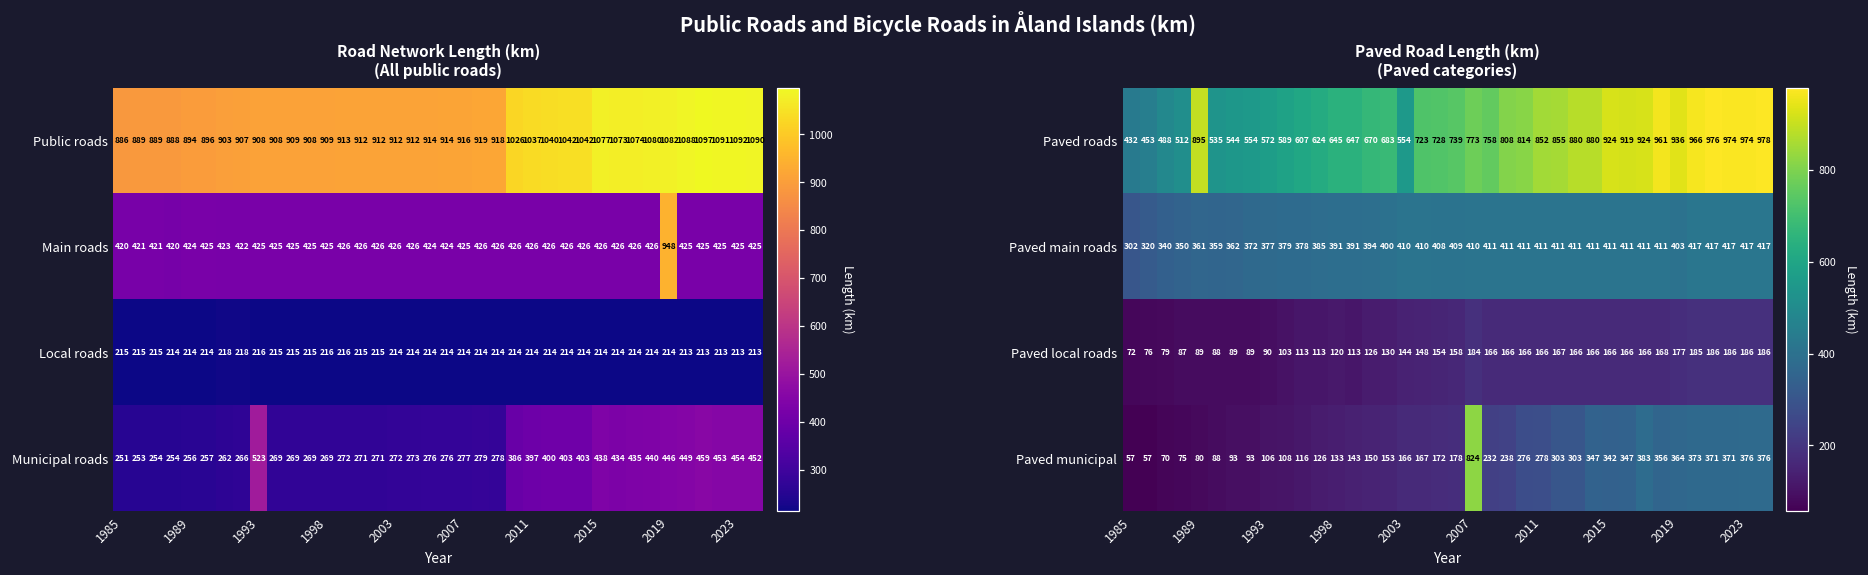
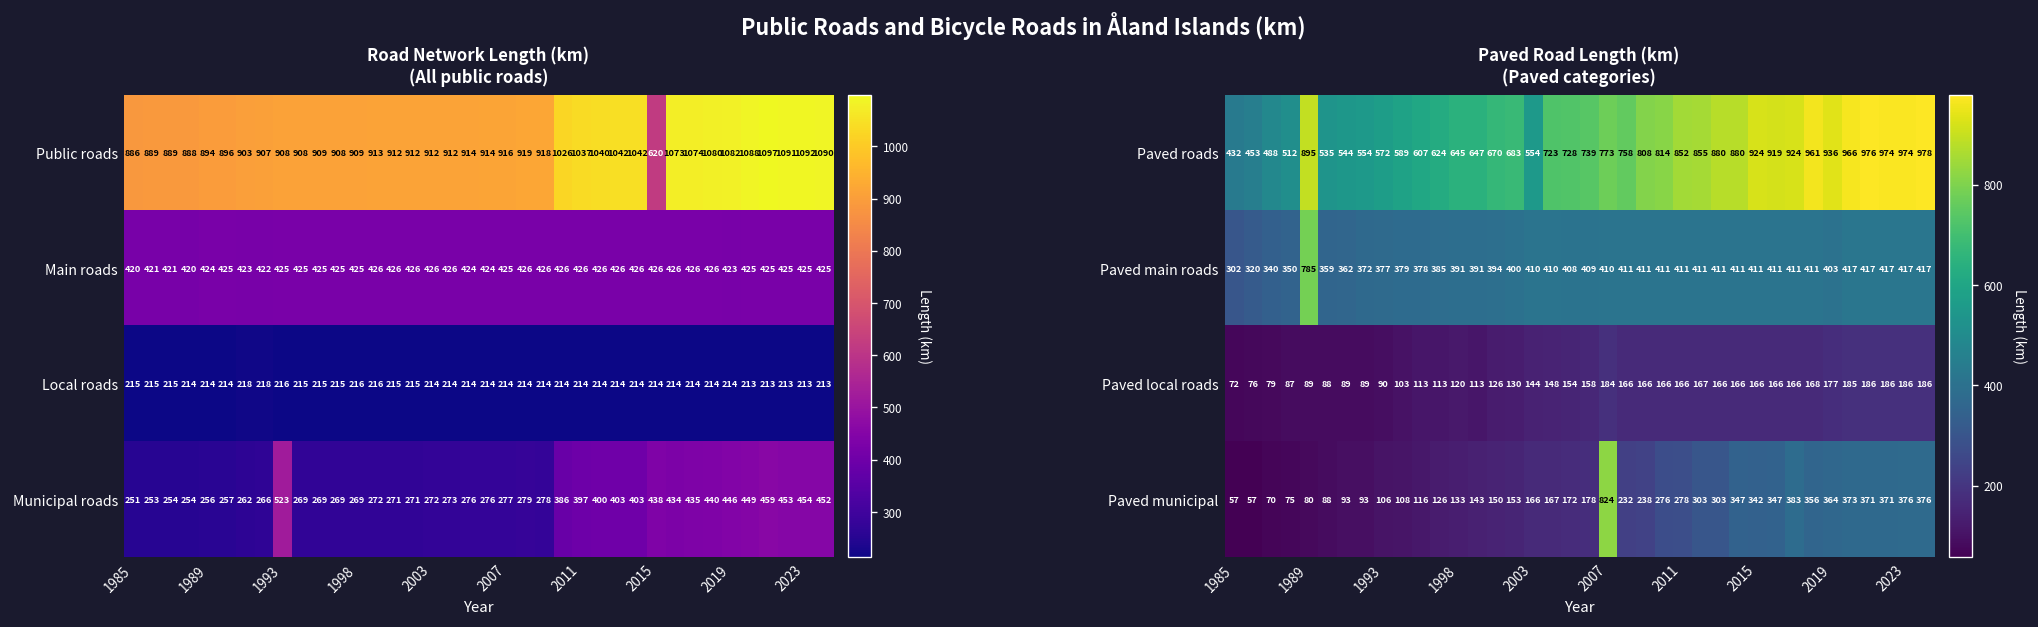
  {
    "Road Network Length (km) (All public roads)": {
      "Public roads": {
        "1985": 886,
        "1989": 894,
        "1993": 908,
        "1998": 909,
        "2003": 912,
        "2007": 916,
        "2011": 1037,
-       "2015": 1077,
+       "2015": 620,
        "2019": 1082,
        "2023": 1092
      },
      "Main roads": {
        "1985": 420,
        "1989": 424,
        "1993": 425,
        "1998": 425,
        "2003": 426,
        "2007": 425,
        "2011": 426,
        "2015": 426,
-       "2019": 948,
+       "2019": 423,
        "2023": 425
      },
      "Local roads": {
        "1985": 215,
        "1989": 214,
        "1993": 216,
        "1998": 216,
        "2003": 214,
        "2007": 214,
        "2011": 214,
        "2015": 214,
        "2019": 214,
        "2023": 213
      },
      "Municipal roads": {
        "1985": 251,
        "1989": 256,
        "1993": 523,
        "1998": 269,
        "2003": 272,
        "2007": 277,
        "2011": 397,
        "2015": 438,
        "2019": 446,
        "2023": 454
      }
    },
    "Paved Road Length (km) (Paved categories)": {
      "Paved roads": {
        "1985": 432,
        "1989": 895,
        "1993": 572,
        "1998": 645,
        "2003": 554,
        "2007": 773,
        "2011": 852,
        "2015": 924,
        "2019": 936,
        "2023": 974
      },
      "Paved main roads": {
        "1985": 302,
-       "1989": 361,
+       "1989": 785,
        "1993": 377,
        "1998": 391,
        "2003": 410,
        "2007": 410,
        "2011": 411,
        "2015": 411,
        "2019": 403,
        "2023": 417
      },
      "Paved local roads": {
        "1985": 72,
        "1989": 89,
        "1993": 90,
        "1998": 120,
        "2003": 144,
        "2007": 184,
        "2011": 166,
        "2015": 166,
        "2019": 177,
        "2023": 186
      },
      "Paved municipal": {
        "1985": 57,
        "1989": 80,
        "1993": 106,
        "1998": 133,
        "2003": 166,
        "2007": 824,
        "2011": 278,
        "2015": 342,
        "2019": 364,
        "2023": 376
      }
    }
  }
